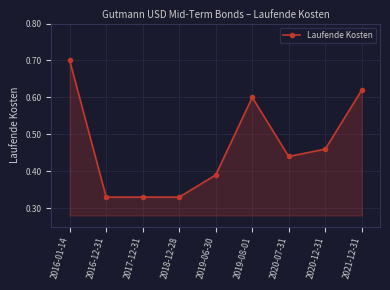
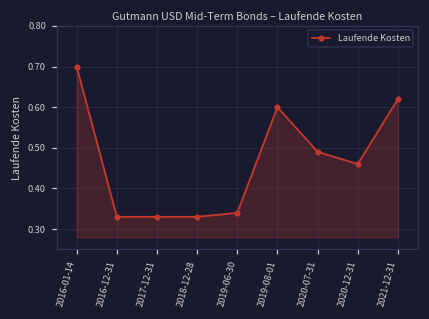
  {
    "2016-01-14": 0.70,
    "2016-12-31": 0.33,
    "2017-12-31": 0.33,
    "2018-12-28": 0.33,
-   "2019-06-30": 0.39,
+   "2019-06-30": 0.34,
    "2019-08-01": 0.60,
-   "2020-07-31": 0.44,
+   "2020-07-31": 0.49,
    "2020-12-31": 0.46,
    "2021-12-31": 0.62
  }
